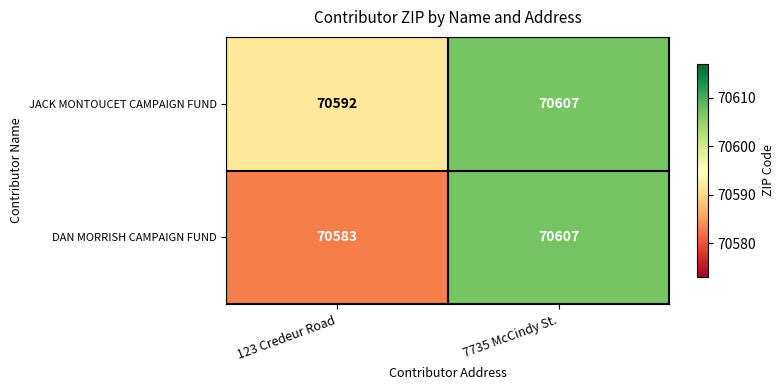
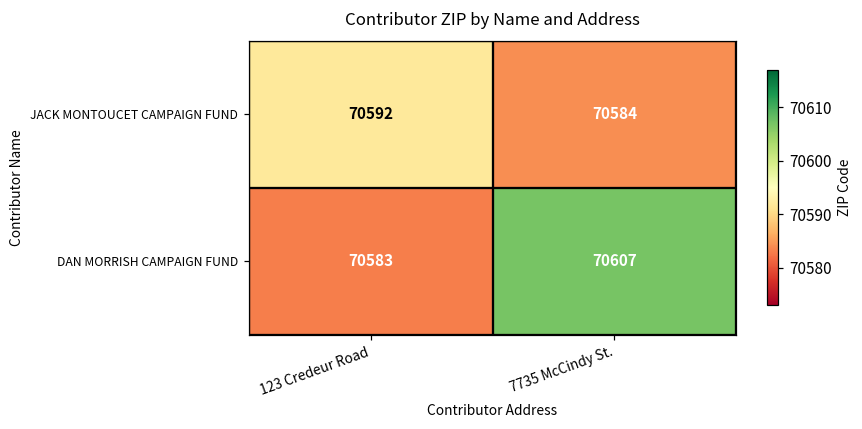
  {
    "JACK MONTOUCET CAMPAIGN FUND": {
      "123 Credeur Road": 70592,
-     "7735 McCindy St.": 70607
+     "7735 McCindy St.": 70584
    },
    "DAN MORRISH CAMPAIGN FUND": {
      "123 Credeur Road": 70583,
      "7735 McCindy St.": 70607
    }
  }
